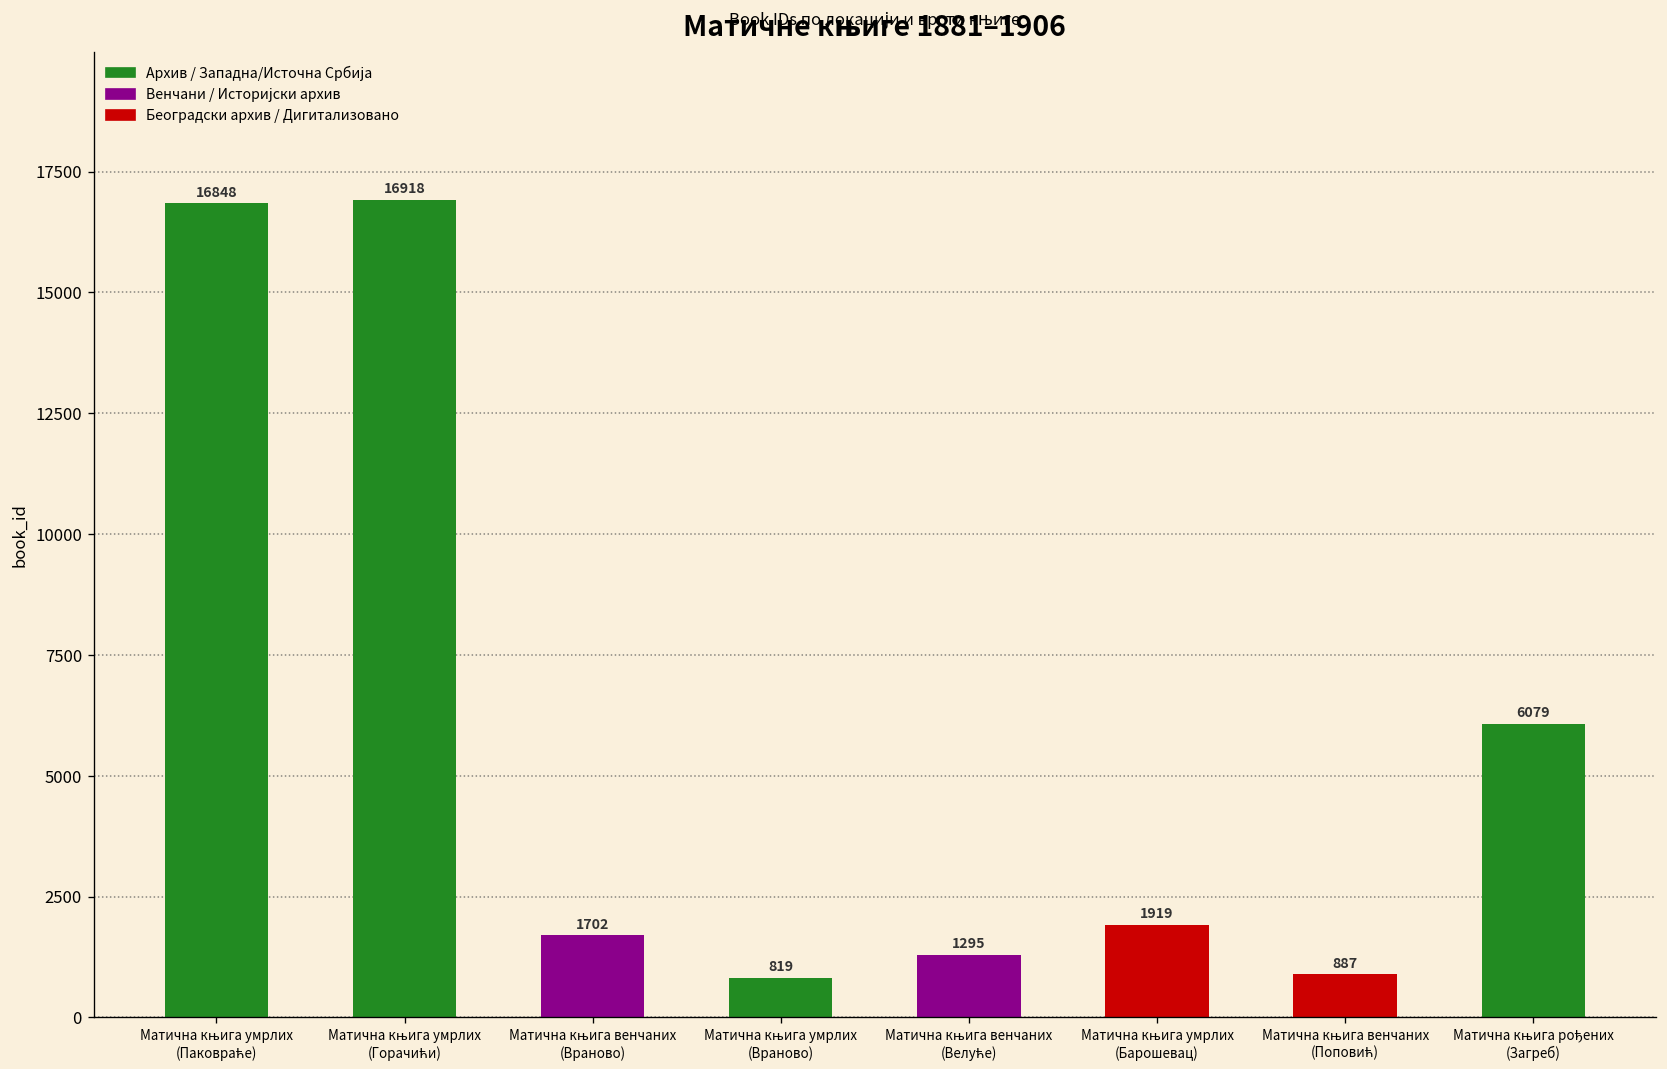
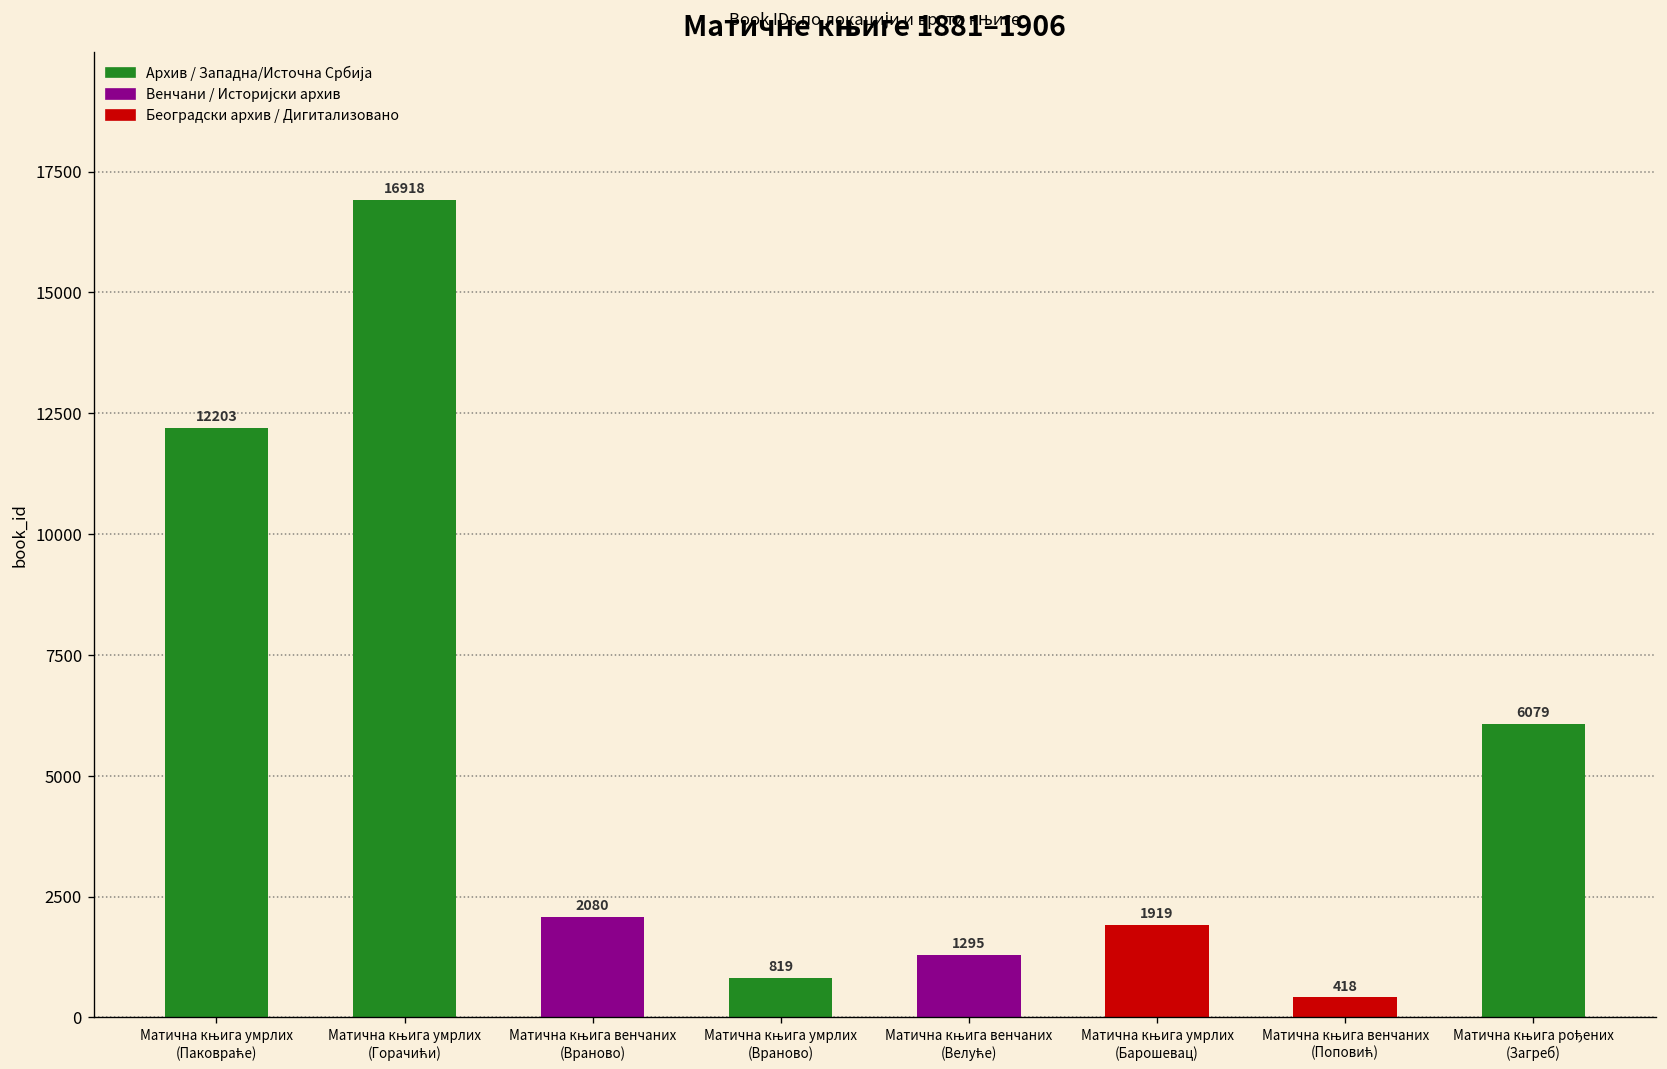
  {
-   "Матична књига умрлих (Паковраће)": 16848,
+   "Матична књига умрлих (Паковраће)": 12203,
    "Матична књига умрлих (Горачићи)": 16918,
-   "Матична књига венчаних (Враново)": 1702,
+   "Матична књига венчаних (Враново)": 2080,
    "Матична књига умрлих (Враново)": 819,
    "Матична књига венчаних (Велуће)": 1295,
    "Матична књига умрлих (Барошевац)": 1919,
-   "Матична књига венчаних (Поповић)": 887,
+   "Матична књига венчаних (Поповић)": 418,
    "Матична књига рођених (Загреб)": 6079
  }
